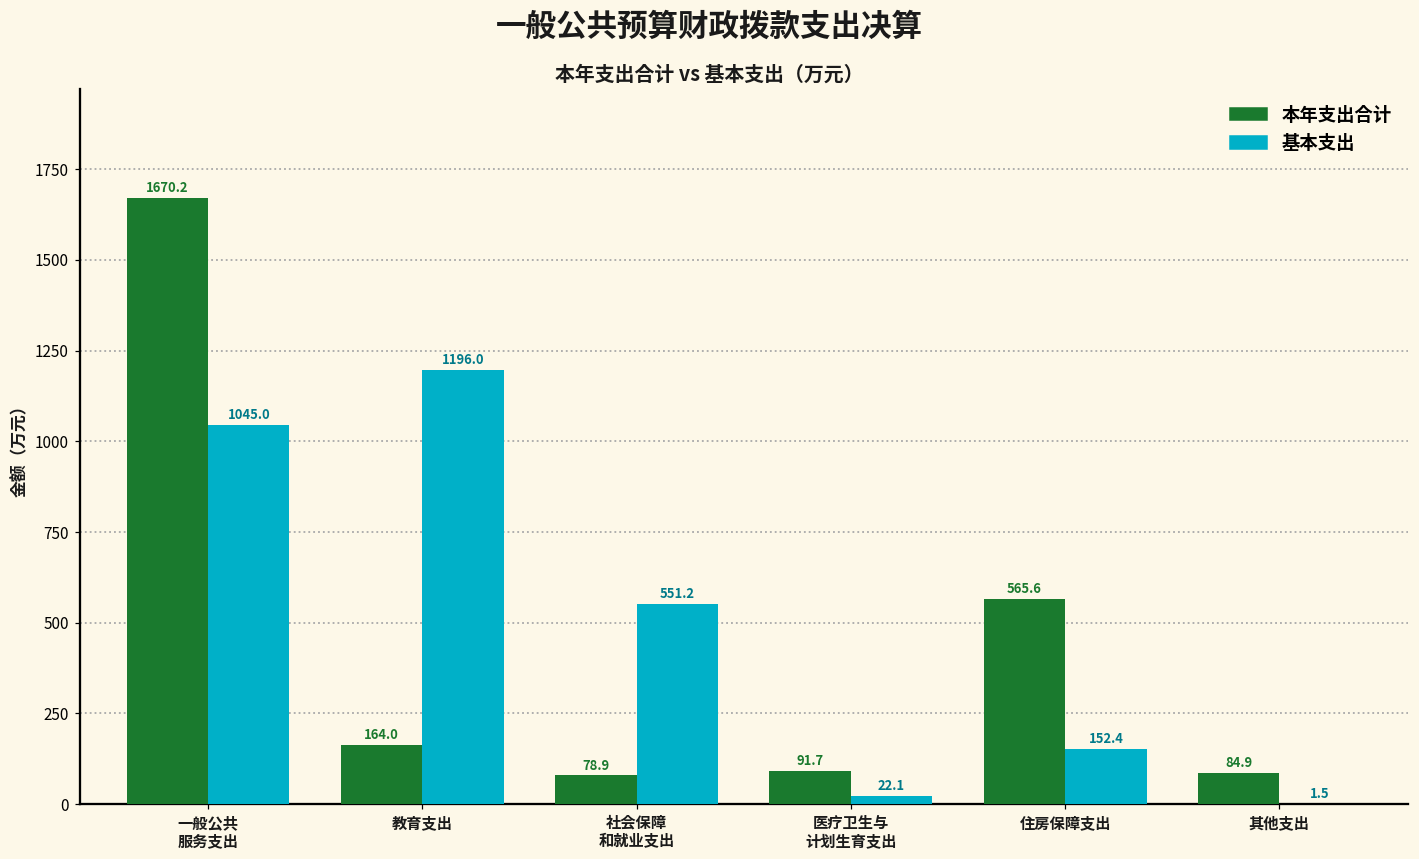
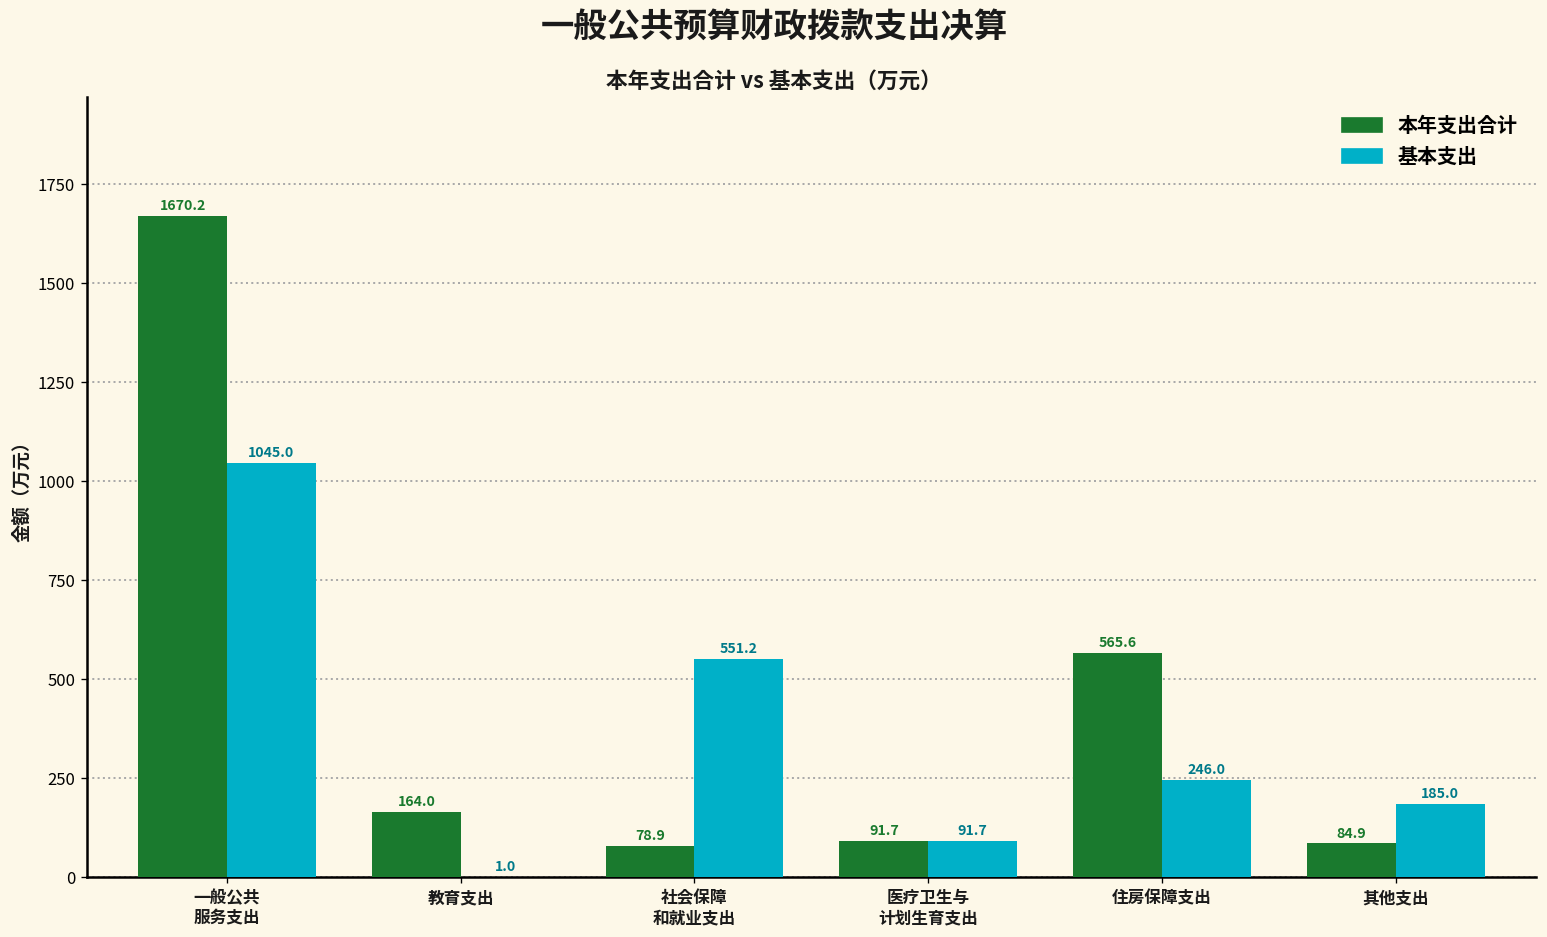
  {
    "本年支出合计": {
      "一般公共 服务支出": 1670.2,
      "教育支出": 164.0,
      "社会保障 和就业支出": 78.9,
      "医疗卫生与 计划生育支出": 91.7,
      "住房保障支出": 565.6,
      "其他支出": 84.9
    },
    "基本支出": {
      "一般公共 服务支出": 1045.0,
-     "教育支出": 1196.0,
+     "教育支出": 1.0,
      "社会保障 和就业支出": 551.2,
-     "医疗卫生与 计划生育支出": 22.1,
-     "住房保障支出": 152.4,
-     "其他支出": 1.5
+     "医疗卫生与 计划生育支出": 91.7,
+     "住房保障支出": 246.0,
+     "其他支出": 185.0
    }
  }
